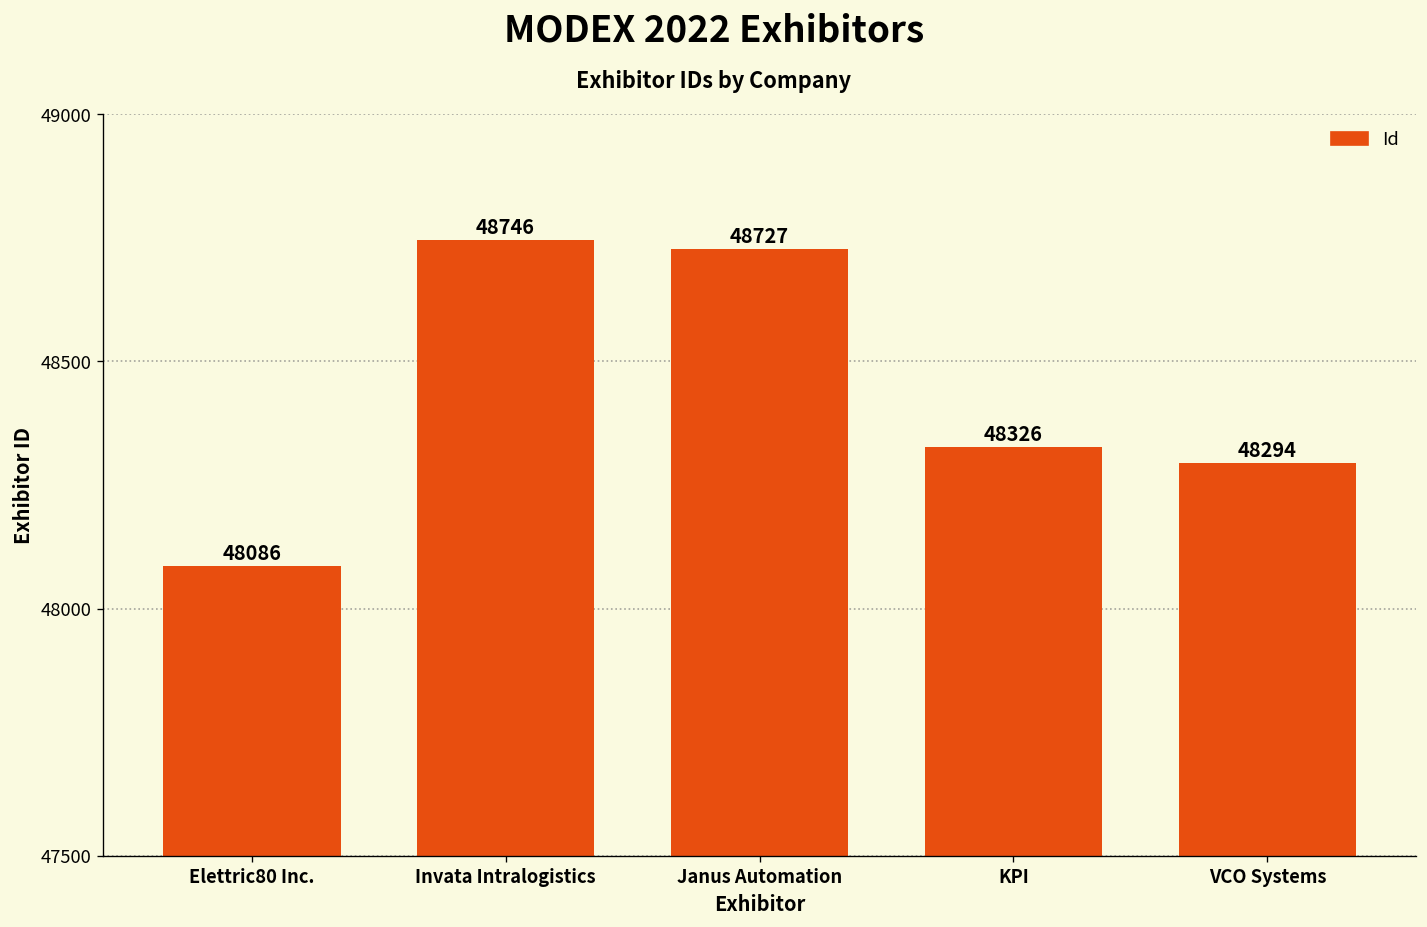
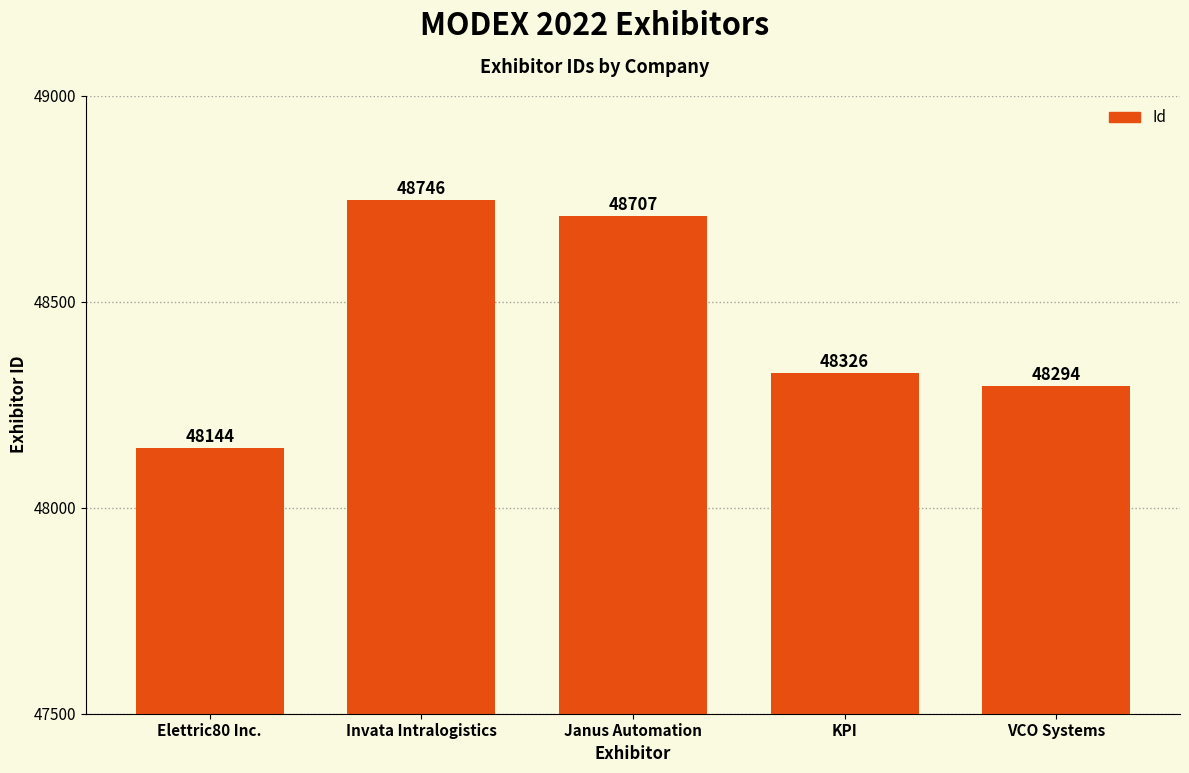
  {
-   "Elettric80 Inc.": 48086,
+   "Elettric80 Inc.": 48144,
    "Invata Intralogistics": 48746,
-   "Janus Automation": 48727,
+   "Janus Automation": 48707,
    "KPI": 48326,
    "VCO Systems": 48294
  }
